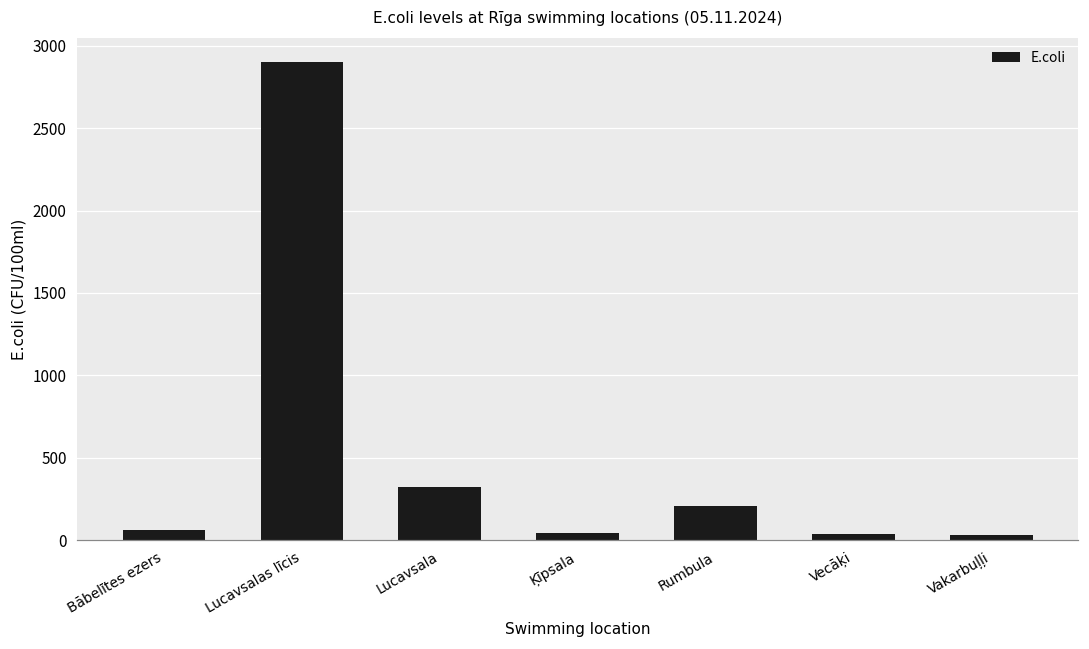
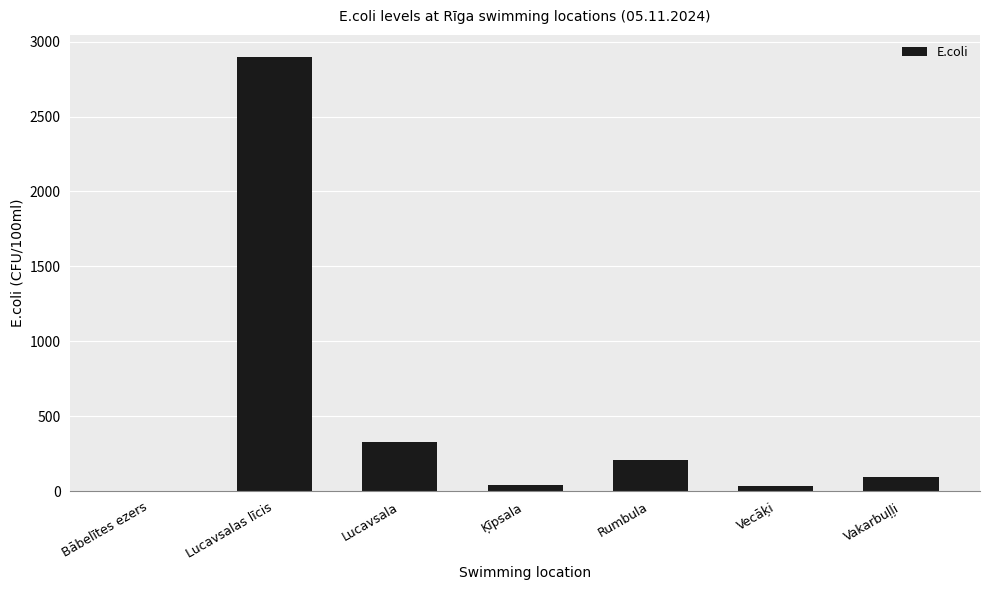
  {
-   "Bābelītes ezers": 60,
+   "Bābelītes ezers": 0,
    "Lucavsalas līcis": 2900,
    "Lucavsala": 330,
    "Ķīpsala": 40,
    "Rumbula": 210,
    "Vecāķi": 40,
-   "Vakarbuļļi": 30
+   "Vakarbuļļi": 90
  }
